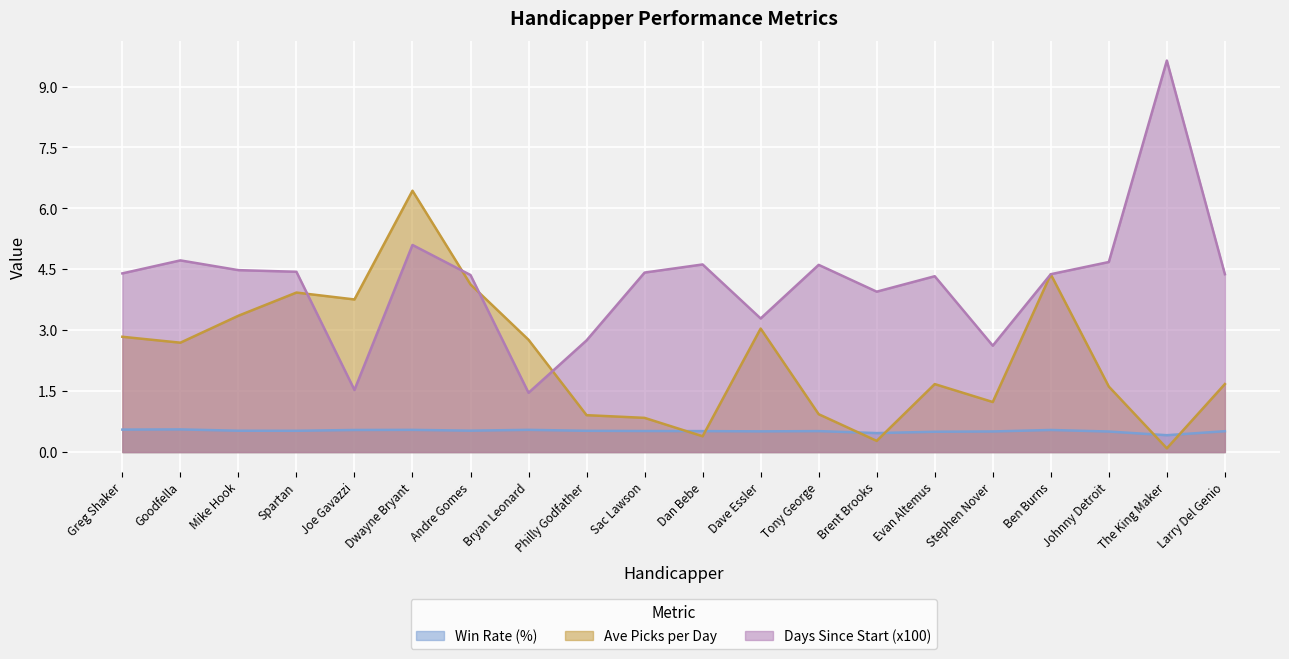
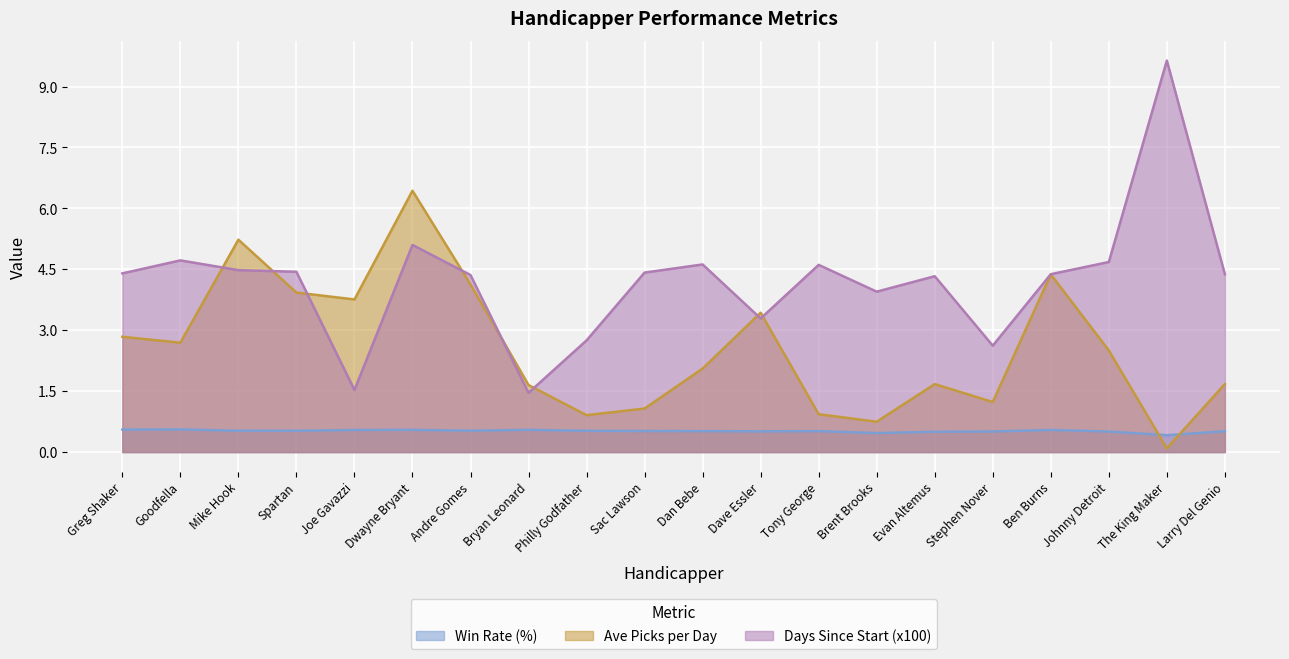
  {
    "Ave Picks per Day": {
      "Greg Shaker": 2.8,
      "Goodfella": 2.7,
-     "Mike Hook": 3.4,
+     "Mike Hook": 5.2,
      "Spartan": 3.9,
      "Joe Gavazzi": 3.8,
      "Dwayne Bryant": 6.4,
      "Andre Gomes": 4.1,
-     "Bryan Leonard": 2.8,
+     "Bryan Leonard": 1.7,
      "Philly Godfather": 0.9,
-     "Sac Lawson": 0.8,
-     "Dan Bebe": 0.4,
-     "Dave Essler": 3.0,
+     "Sac Lawson": 1.1,
+     "Dan Bebe": 2.1,
+     "Dave Essler": 3.4,
      "Tony George": 0.9,
-     "Brent Brooks": 0.3,
+     "Brent Brooks": 0.7,
      "Evan Altemus": 1.7,
      "Stephen Nover": 1.2,
-     "Johnny Detroit": 1.6,
+     "Johnny Detroit": 2.5,
      "The King Maker": 0.1,
      "Larry Del Genio": 1.7
    }
  }
